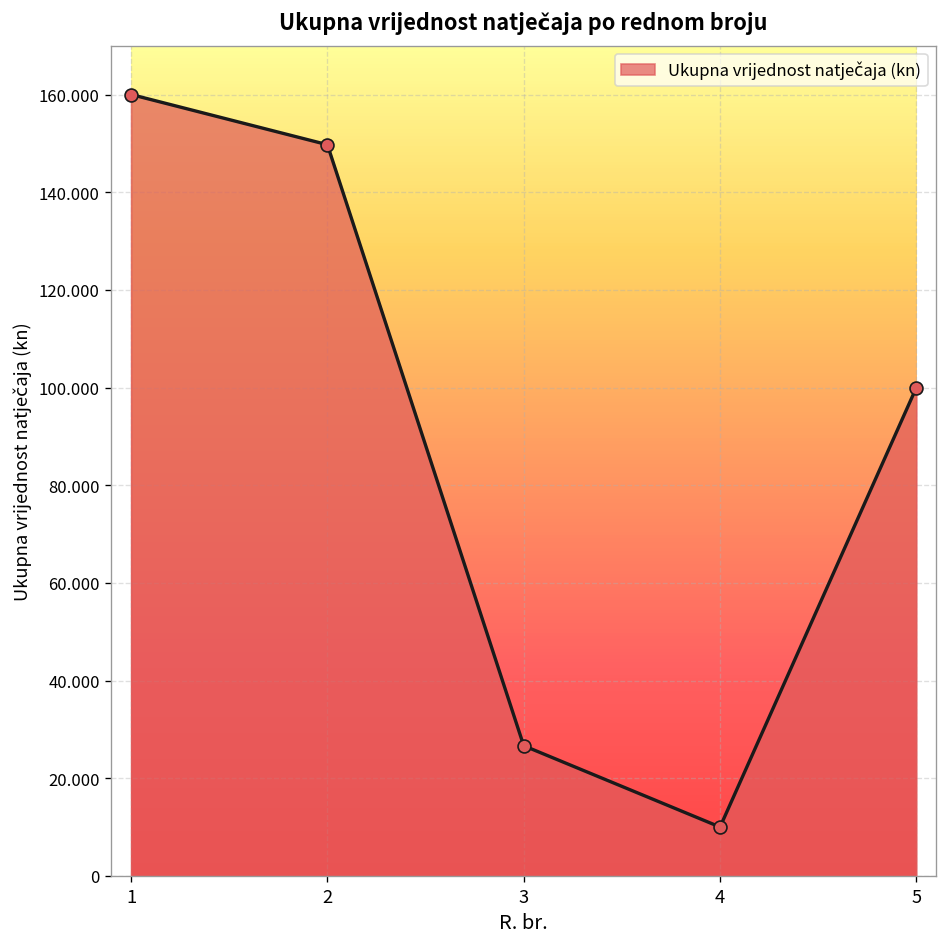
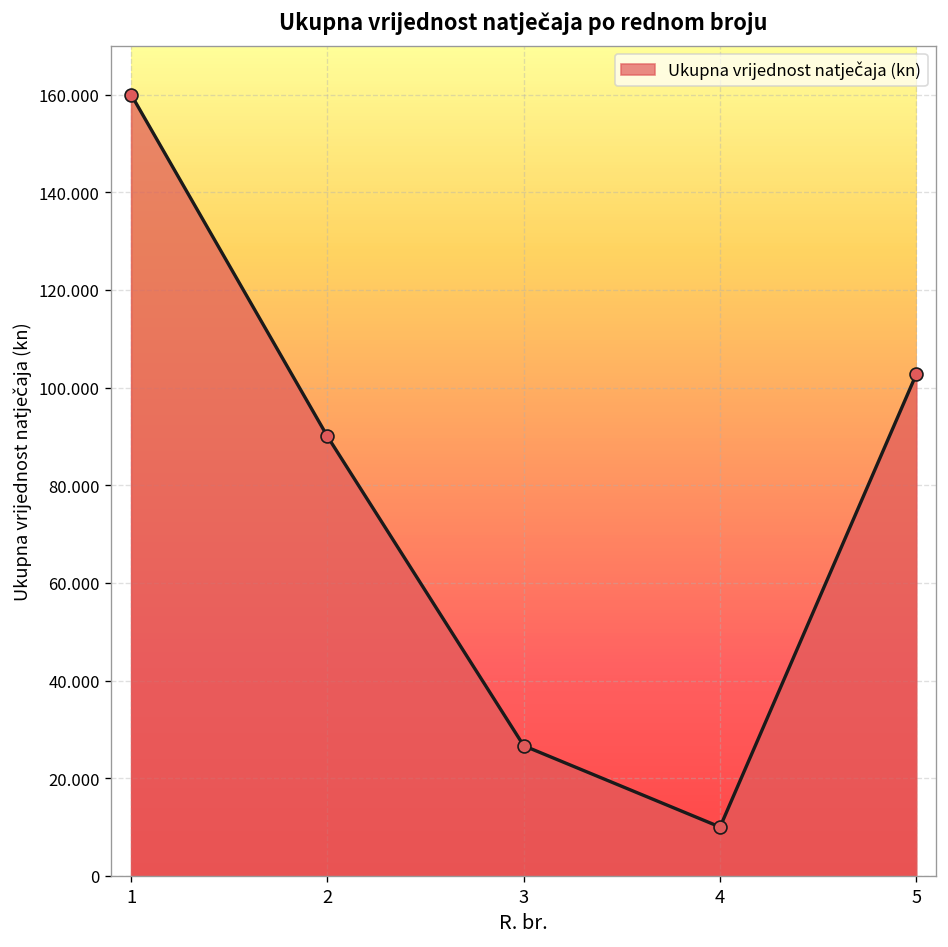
  {
    "1": 160,
-   "2": 150,
+   "2": 90,
    "3": 27,
    "4": 10,
-   "5": 100
+   "5": 103
  }
